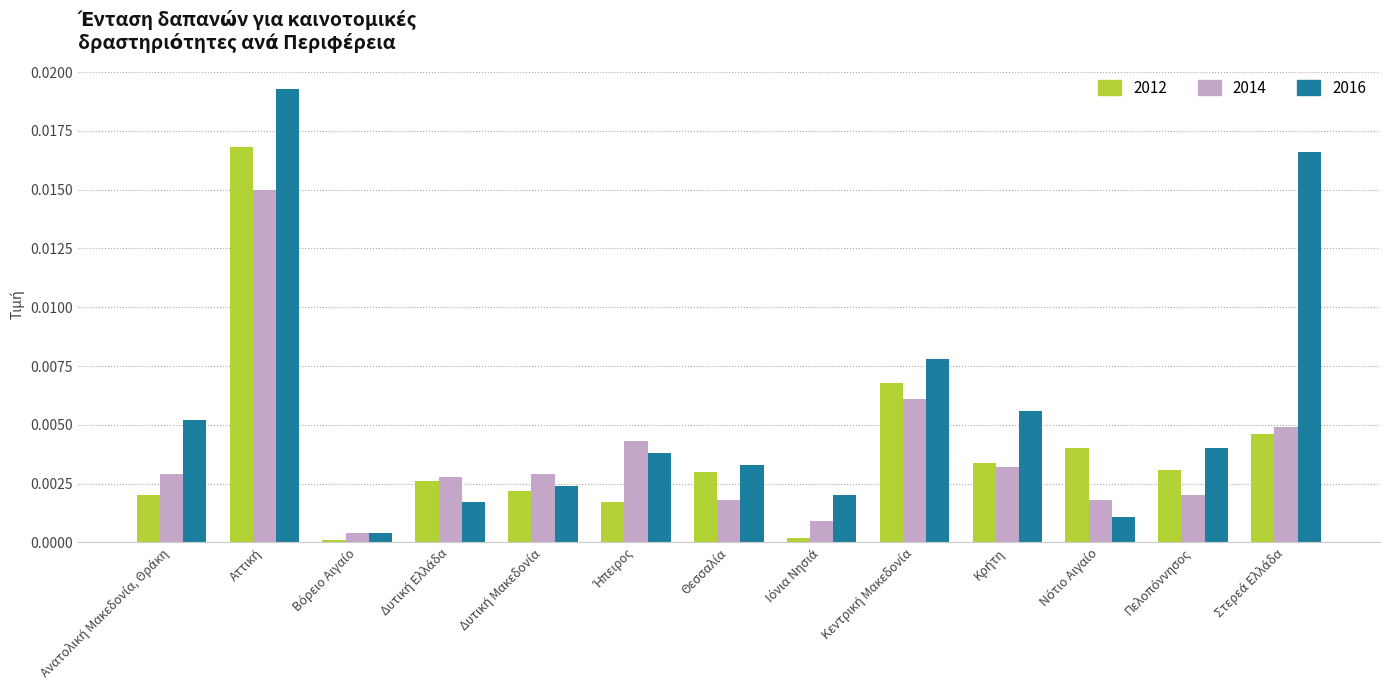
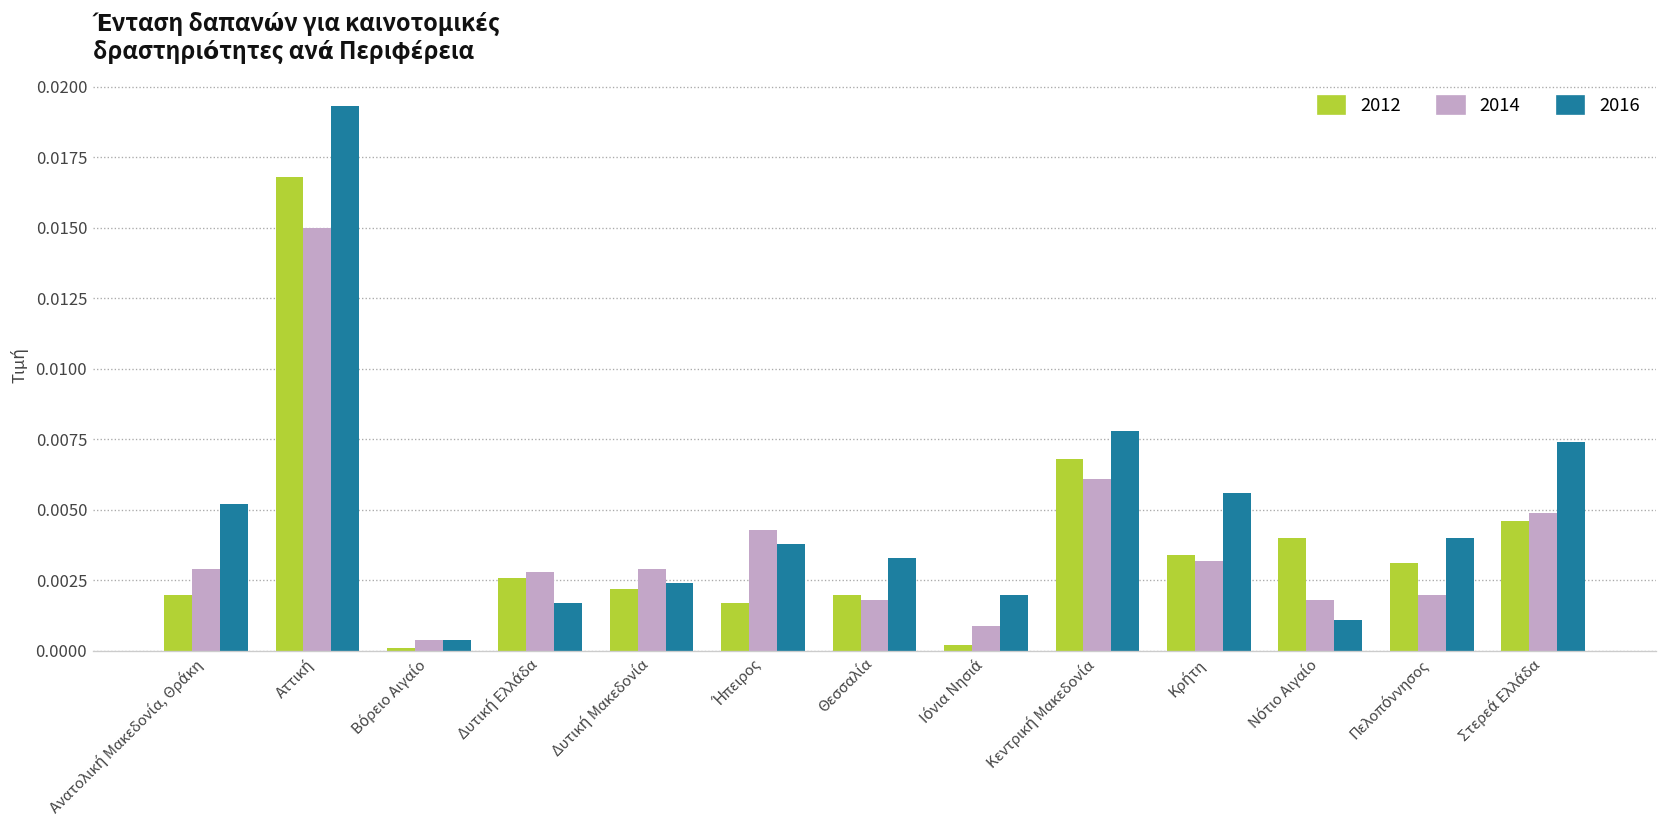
  {
    "2012": {
      "Aνατολική Μακεδονία, Θράκη": 0.002,
      "Aττική": 0.0168,
      "Δυτική Ελλάδα": 0.0026,
      "Δυτική Μακεδονία": 0.0022,
      "Ήπειρος": 0.0017,
-     "Θεσσαλία": 0.003,
+     "Θεσσαλία": 0.002,
      "Ιόνια Νησιά": 0.0002,
      "Κεντρική Μακεδονία": 0.0068,
      "Κρήτη": 0.0034,
      "Νότιο Αιγαίο": 0.004,
      "Πελοπόννησος": 0.003,
      "Στερεά Ελλάδα": 0.0046
    },
    "2014": {
      "Aνατολική Μακεδονία, Θράκη": 0.0029,
      "Aττική": 0.0150,
      "Βόρειο Αιγαίο": 0.0004,
      "Δυτική Ελλάδα": 0.0028,
      "Δυτική Μακεδονία": 0.0029,
      "Ήπειρος": 0.0043,
      "Θεσσαλία": 0.0018,
      "Ιόνια Νησιά": 0.0009,
      "Κεντρική Μακεδονία": 0.0061,
      "Κρήτη": 0.0032,
      "Νότιο Αιγαίο": 0.0018,
      "Πελοπόννησος": 0.0020,
      "Στερεά Ελλάδα": 0.0049
    },
    "2016": {
      "Aνατολική Μακεδονία, Θράκη": 0.0052,
      "Aττική": 0.0193,
      "Βόρειο Αιγαίο": 0.0004,
      "Δυτική Ελλάδα": 0.0017,
      "Δυτική Μακεδονία": 0.0024,
      "Ήπειρος": 0.0038,
      "Θεσσαλία": 0.0033,
      "Ιόνια Νησιά": 0.0020,
      "Κεντρική Μακεδονία": 0.0078,
      "Κρήτη": 0.0056,
      "Νότιο Αιγαίο": 0.0011,
      "Πελοπόννησος": 0.0040,
-     "Στερεά Ελλάδα": 0.0166
+     "Στερεά Ελλάδα": 0.0074
    }
  }
